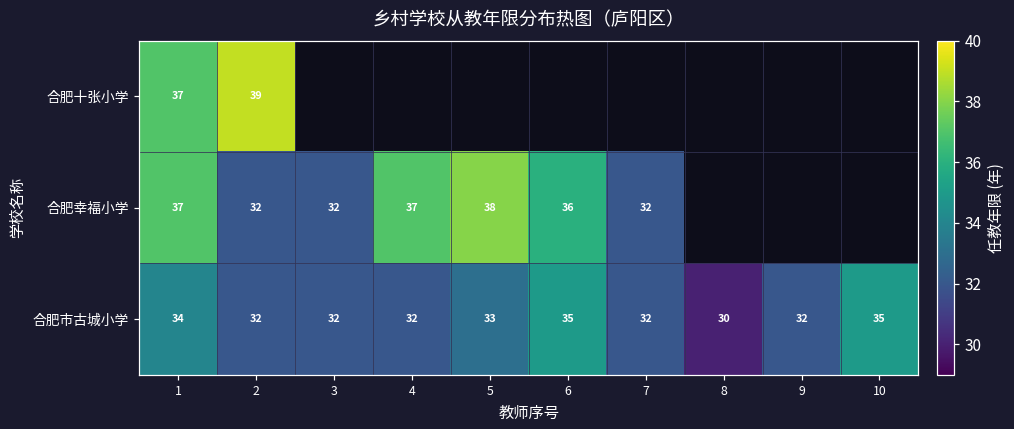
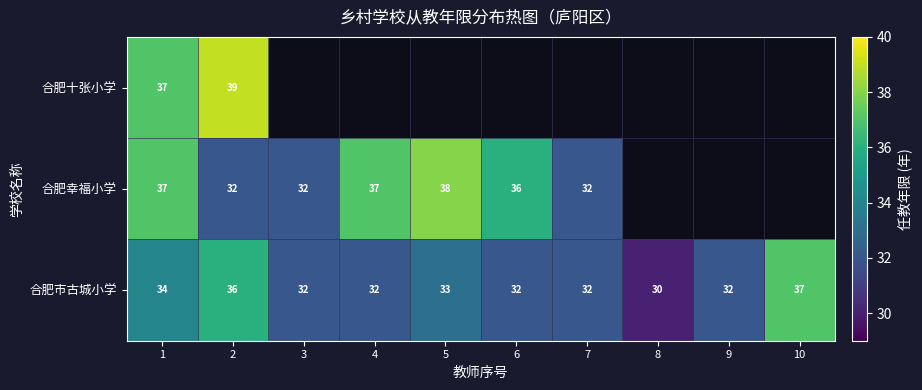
  {
    "合肥十张小学": {
      "1": 37,
      "2": 39
    },
    "合肥幸福小学": {
      "1": 37,
      "2": 32,
      "3": 32,
      "4": 37,
      "5": 38,
      "6": 36,
      "7": 32
    },
    "合肥市古城小学": {
      "1": 34,
-     "2": 32,
+     "2": 36,
      "3": 32,
      "4": 32,
      "5": 33,
-     "6": 35,
+     "6": 32,
      "7": 32,
      "8": 30,
      "9": 32,
-     "10": 35
+     "10": 37
    }
  }
